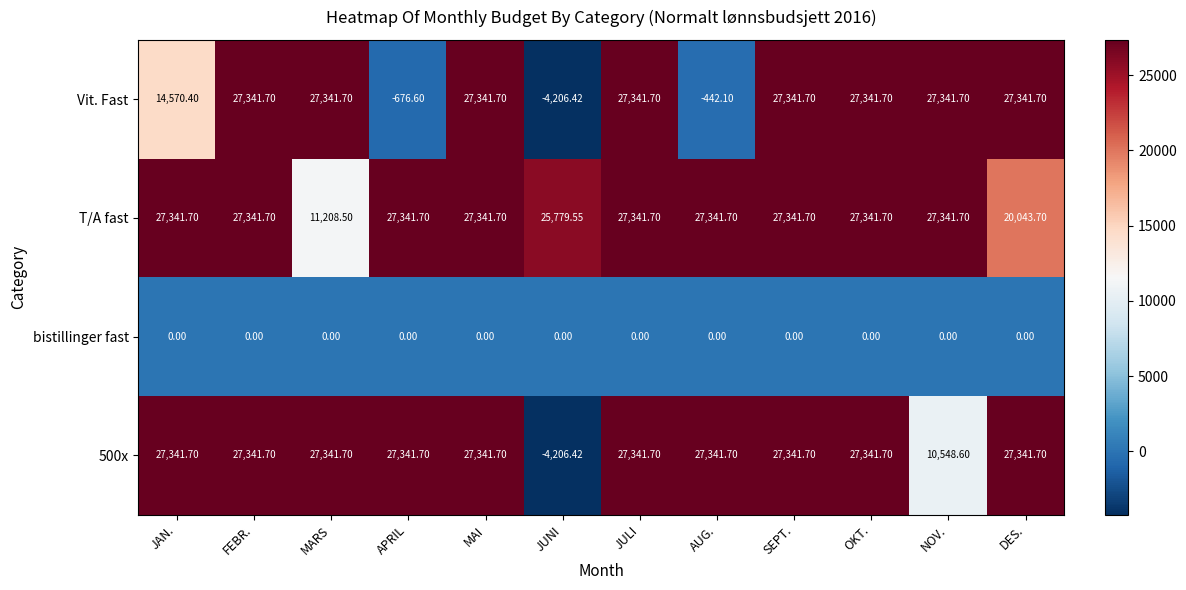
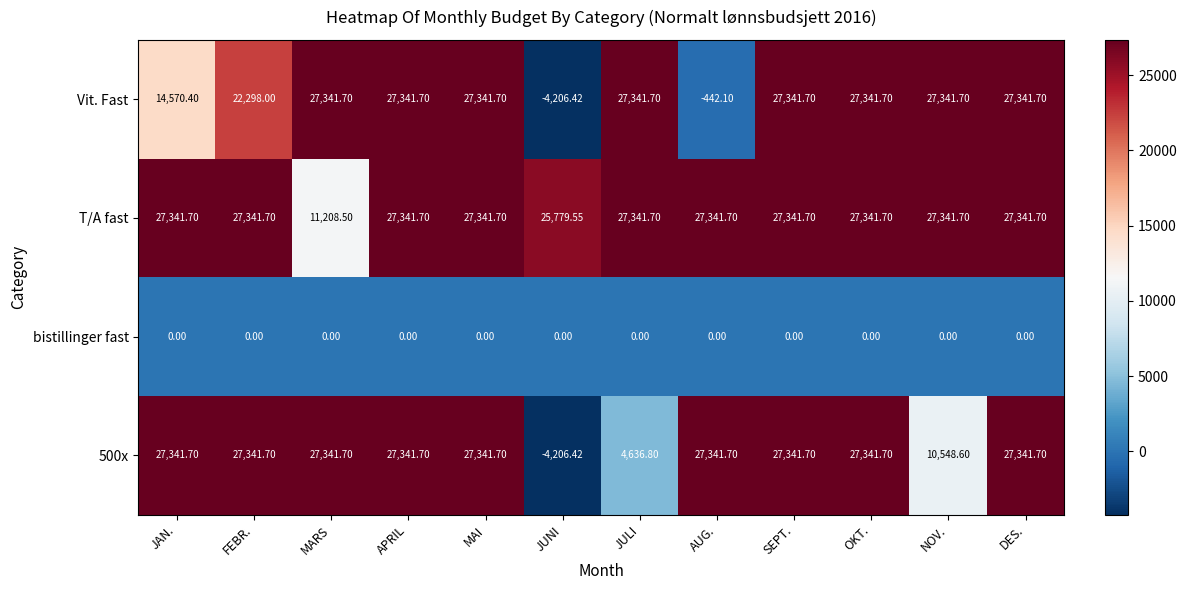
  {
    "Vit. Fast": {
      "JAN.": "14,570.40",
-     "FEBR.": "27,341.70",
+     "FEBR.": "22,298.00",
      "MARS": "27,341.70",
-     "APRIL": "-676.60",
+     "APRIL": "27,341.70",
      "MAI": "27,341.70",
      "JUNI": "-4,206.42",
      "JULI": "27,341.70",
      "AUG.": "-442.10",
      "SEPT.": "27,341.70",
      "OKT.": "27,341.70",
      "NOV.": "27,341.70",
      "DES.": "27,341.70"
    },
    "T/A fast": {
      "JAN.": "27,341.70",
      "FEBR.": "27,341.70",
      "MARS": "11,208.50",
      "APRIL": "27,341.70",
      "MAI": "27,341.70",
      "JUNI": "25,779.55",
      "JULI": "27,341.70",
      "AUG.": "27,341.70",
      "SEPT.": "27,341.70",
      "OKT.": "27,341.70",
      "NOV.": "27,341.70",
-     "DES.": "20,043.70"
+     "DES.": "27,341.70"
    },
    "bistillinger fast": {
      "JAN.": "0.00",
      "FEBR.": "0.00",
      "MARS": "0.00",
      "APRIL": "0.00",
      "MAI": "0.00",
      "JUNI": "0.00",
      "JULI": "0.00",
      "AUG.": "0.00",
      "SEPT.": "0.00",
      "OKT.": "0.00",
      "NOV.": "0.00",
      "DES.": "0.00"
    },
    "500x": {
      "JAN.": "27,341.70",
      "FEBR.": "27,341.70",
      "MARS": "27,341.70",
      "APRIL": "27,341.70",
      "MAI": "27,341.70",
      "JUNI": "-4,206.42",
-     "JULI": "27,341.70",
+     "JULI": "4,636.80",
      "AUG.": "27,341.70",
      "SEPT.": "27,341.70",
      "OKT.": "27,341.70",
      "NOV.": "10,548.60",
      "DES.": "27,341.70"
    }
  }
